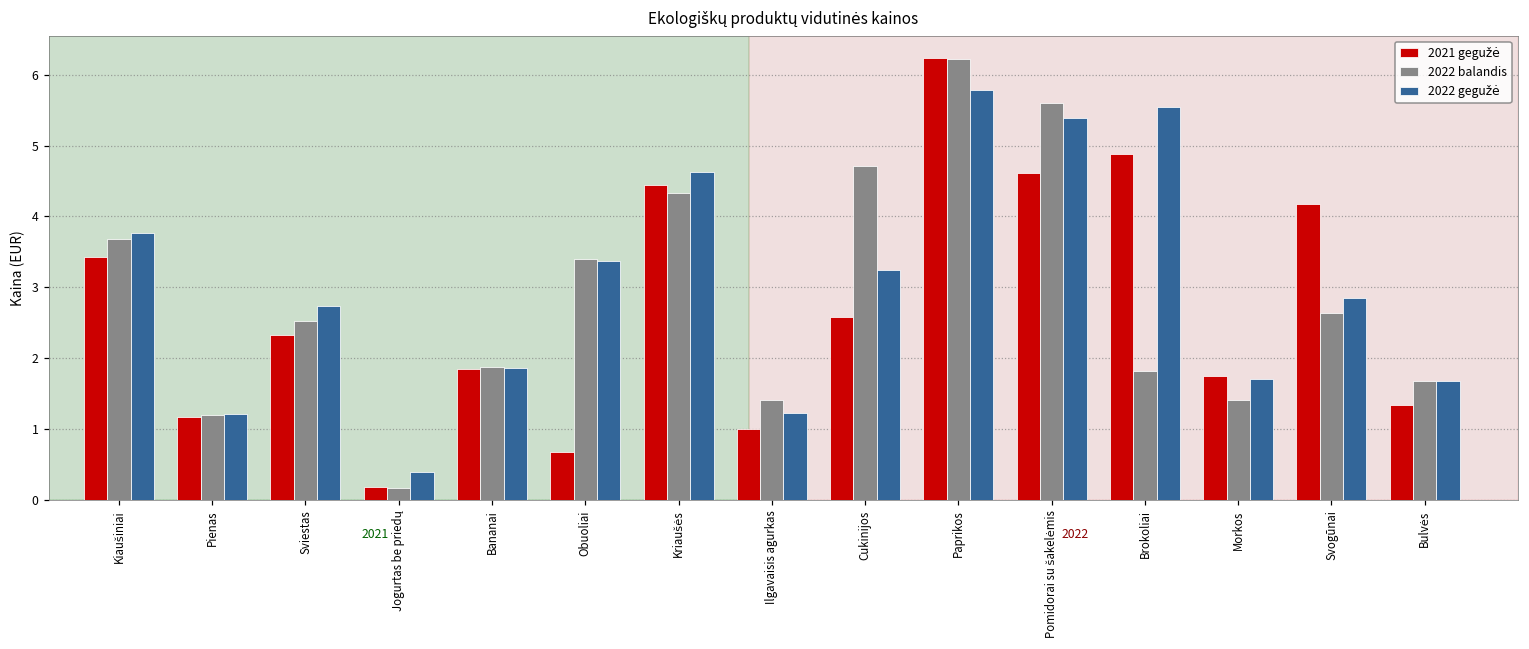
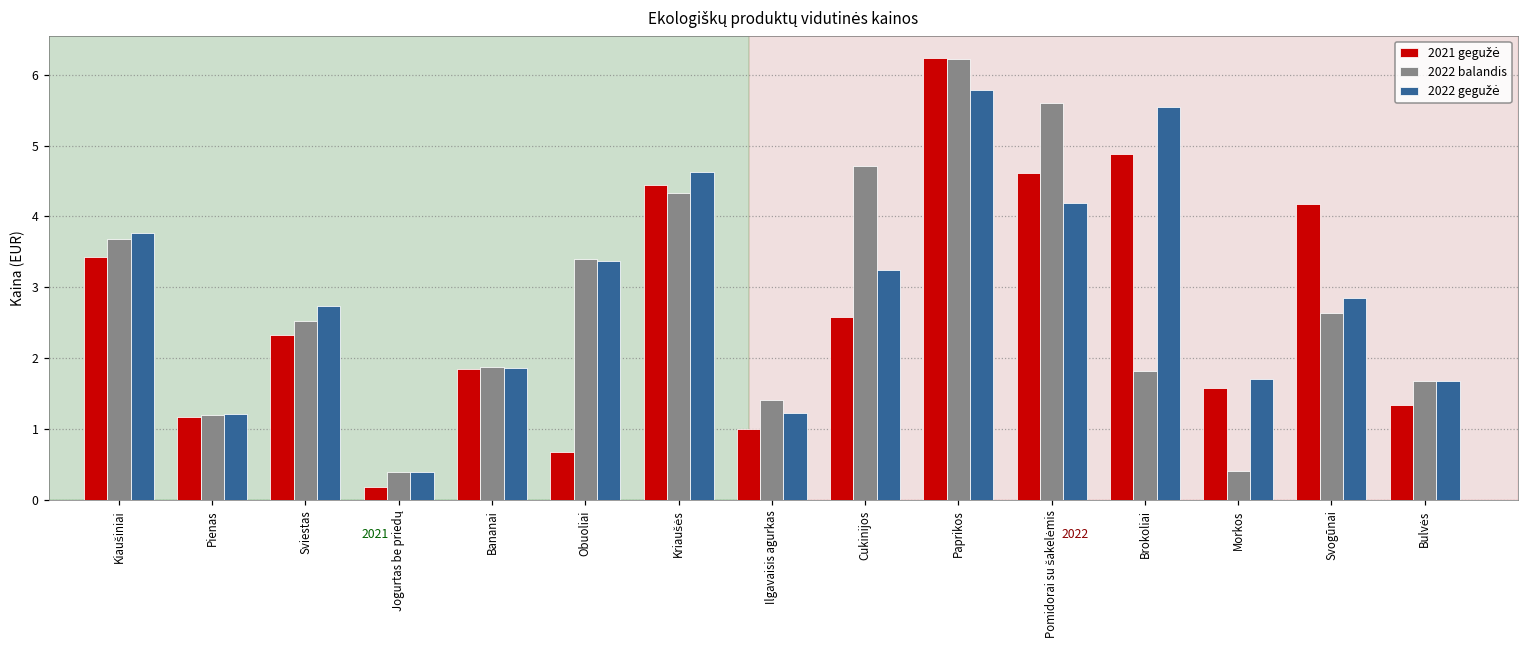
  {
    "2021 gegužė": {
      "Kiaušiniai": 3.4,
      "Pienas": 1.2,
      "Sviestas": 2.3,
      "Jogurtas be priedų": 0.2,
      "Bananai": 1.9,
      "Obuoliai": 0.7,
      "Kriaušės": 4.4,
      "Ilgavaisis agurkas": 1.0,
      "Cukinijos": 2.6,
      "Paprikos": 6.2,
      "Pomidorai su šakelėmis": 4.6,
      "Brokoliai": 4.9,
-     "Morkos": 1.8,
+     "Morkos": 1.6,
      "Svogūnai": 4.2,
      "Bulvės": 1.3
    },
    "2022 balandis": {
      "Kiaušiniai": 3.7,
      "Pienas": 1.2,
      "Sviestas": 2.5,
-     "Jogurtas be priedų": 0.2,
+     "Jogurtas be priedų": 0.4,
      "Bananai": 1.9,
      "Obuoliai": 3.4,
      "Kriaušės": 4.3,
      "Ilgavaisis agurkas": 1.4,
      "Cukinijos": 4.7,
      "Paprikos": 6.2,
      "Pomidorai su šakelėmis": 5.6,
      "Brokoliai": 1.8,
-     "Morkos": 1.4,
+     "Morkos": 0.4,
      "Svogūnai": 2.6,
      "Bulvės": 1.7
    },
    "2022 gegužė": {
      "Kiaušiniai": 3.8,
      "Pienas": 1.2,
      "Sviestas": 2.7,
      "Jogurtas be priedų": 0.4,
      "Bananai": 1.9,
      "Obuoliai": 3.4,
      "Kriaušės": 4.6,
      "Ilgavaisis agurkas": 1.2,
      "Cukinijos": 3.2,
      "Paprikos": 5.8,
-     "Pomidorai su šakelėmis": 5.4,
+     "Pomidorai su šakelėmis": 4.2,
      "Brokoliai": 5.5,
      "Morkos": 1.7,
      "Svogūnai": 2.9,
      "Bulvės": 1.7
    }
  }
